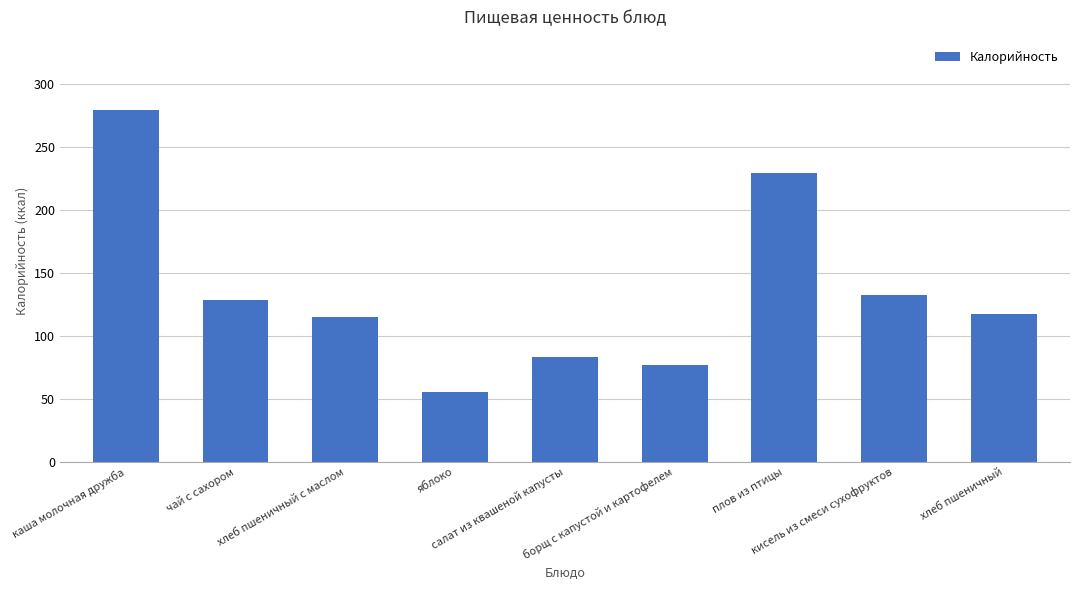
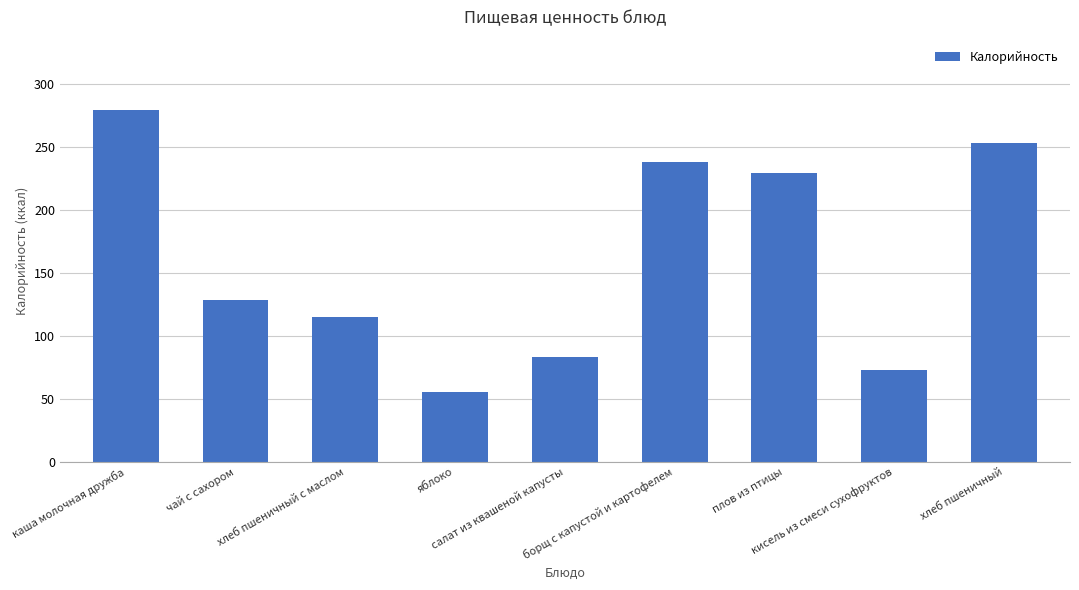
  {
    "каша молочная дружба": 279,
    "чай с сахором": 128,
    "хлеб пшеничный с маслом": 115,
    "яблоко": 55,
    "салат из квашеной капусты": 83,
-   "борщ с капустой и картофелем": 77,
+   "борщ с капустой и картофелем": 238,
    "плов из птицы": 229,
-   "кисель из смеси сухофруктов": 132,
-   "хлеб пшеничный": 117
+   "кисель из смеси сухофруктов": 73,
+   "хлеб пшеничный": 253
  }
